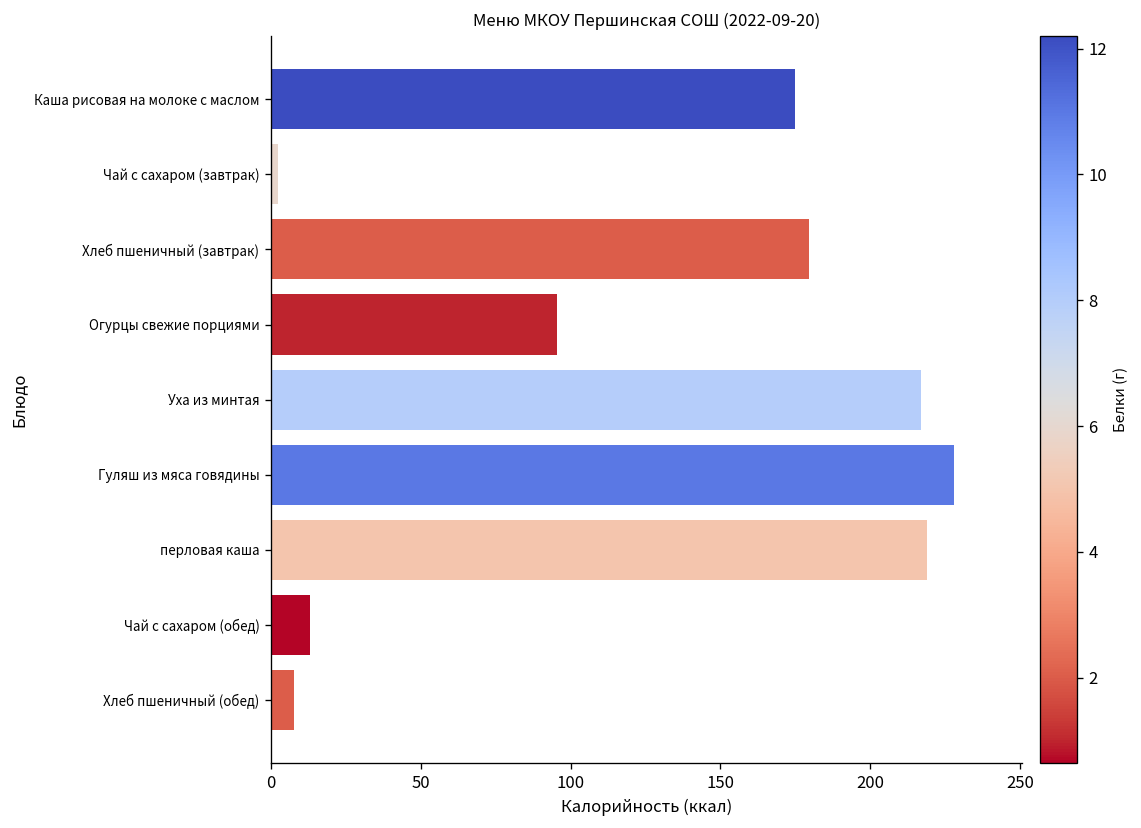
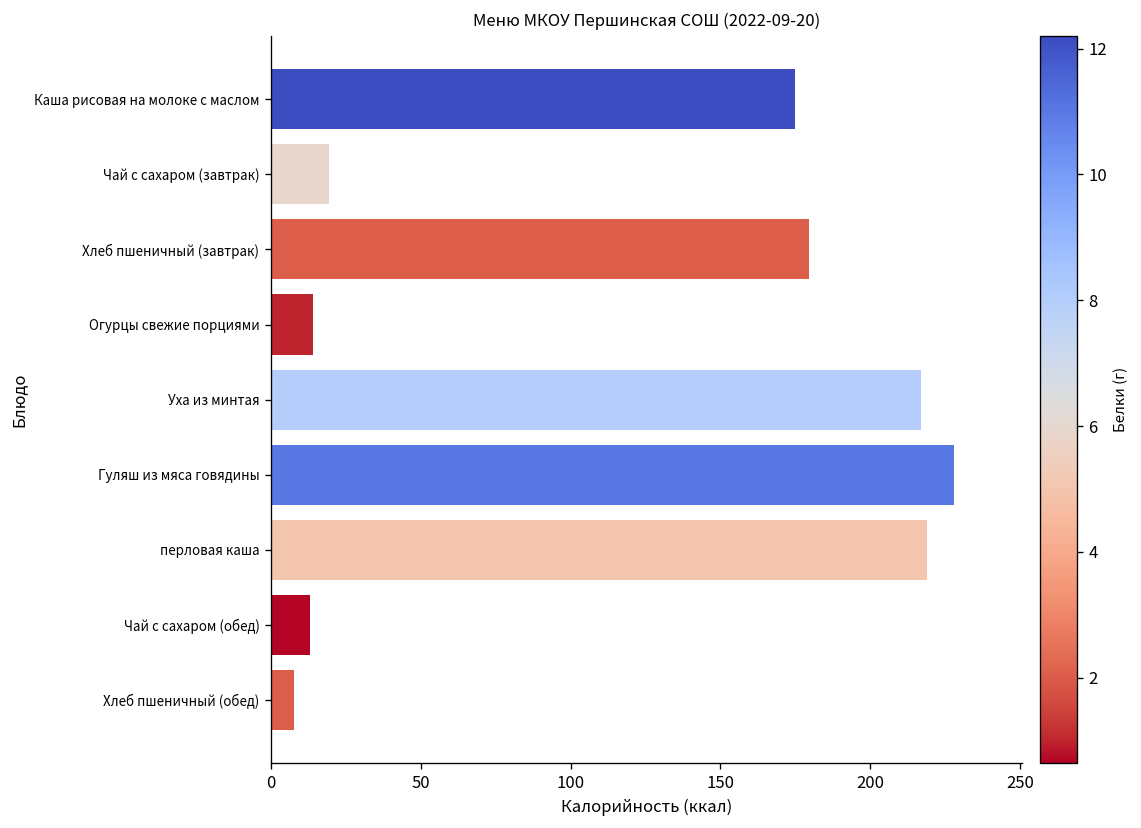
  {
    "Каша рисовая на молоке с маслом": 175,
-   "Чай с сахаром (завтрак)": 2,
+   "Чай с сахаром (завтрак)": 19,
    "Хлеб пшеничный (завтрак)": 180,
-   "Огурцы свежие порциями": 95,
+   "Огурцы свежие порциями": 14,
    "Уха из минтая": 217,
    "Гуляш из мяса говядины": 228,
    "перловая каша": 219,
    "Чай с сахаром (обед)": 13,
    "Хлеб пшеничный (обед)": 8
  }
